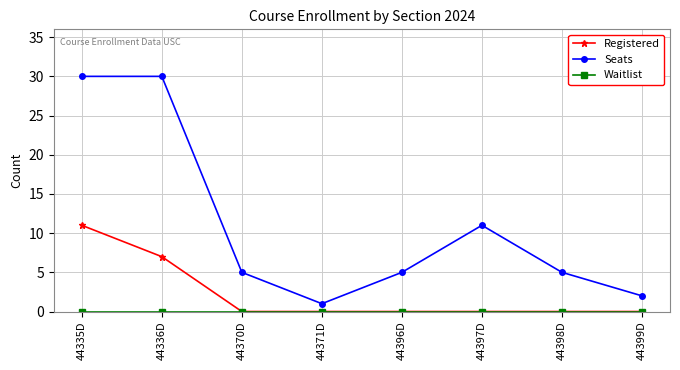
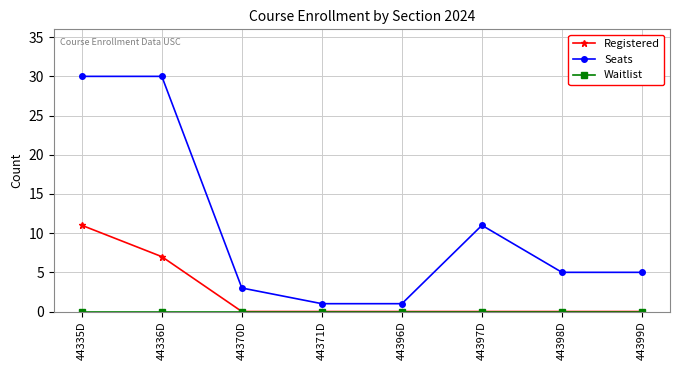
  {
    "Registered": {
      "44335D": 11,
      "44336D": 7
    },
    "Seats": {
      "44335D": 30,
      "44336D": 30,
-     "44370D": 5,
+     "44370D": 3,
      "44371D": 1,
-     "44396D": 5,
+     "44396D": 1,
      "44397D": 11,
      "44398D": 5,
-     "44399D": 2
+     "44399D": 5
    },
    "Waitlist": {
      "44335D": 0,
      "44336D": 0
    }
  }
